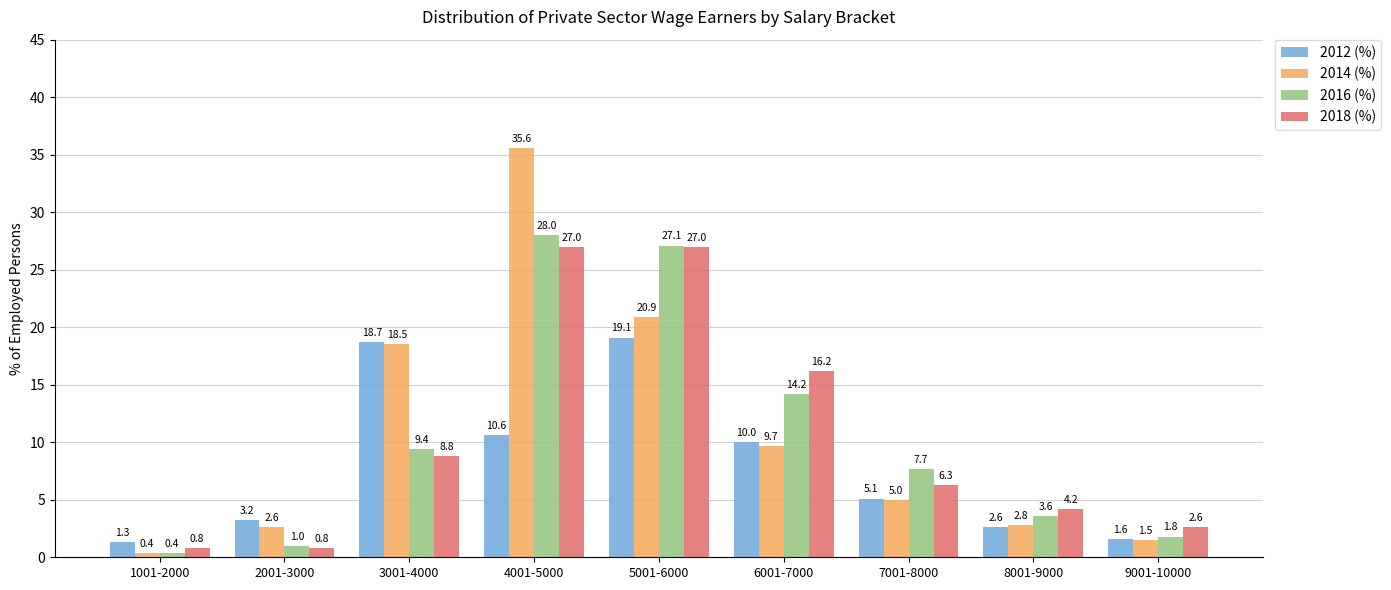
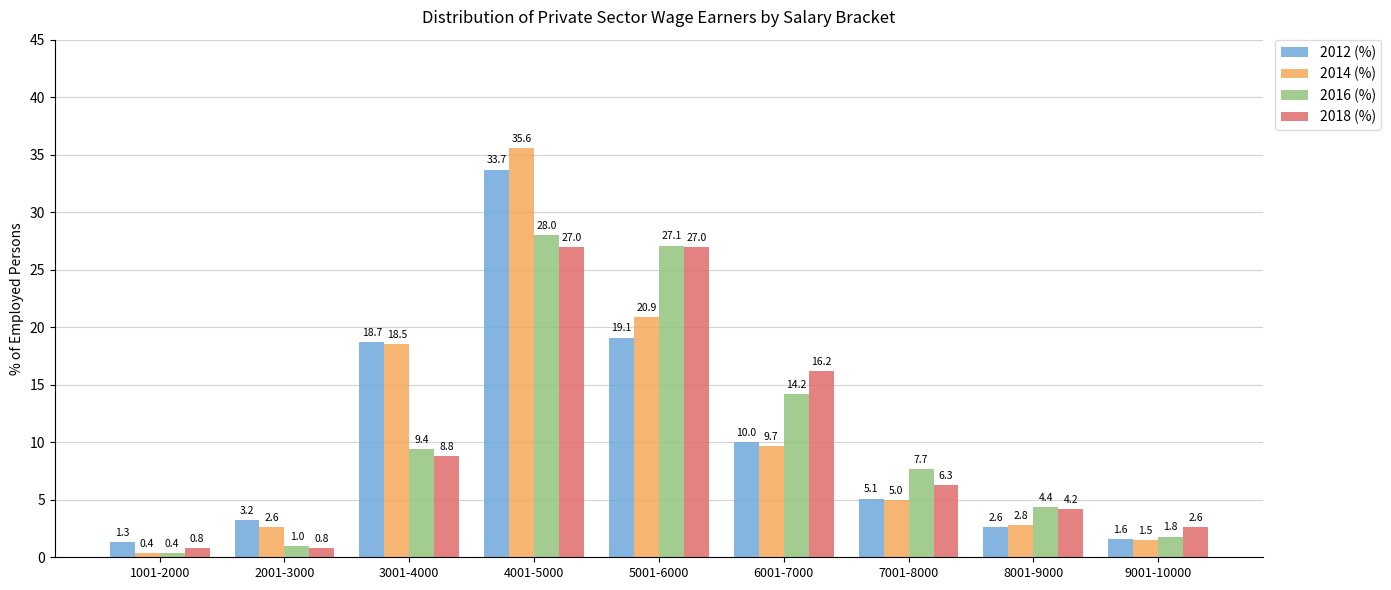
  {
    "2012 (%)": {
      "1001-2000": 1.3,
      "2001-3000": 3.2,
      "3001-4000": 18.7,
-     "4001-5000": 10.6,
+     "4001-5000": 33.7,
      "5001-6000": 19.1,
      "6001-7000": 10.0,
      "7001-8000": 5.1,
      "8001-9000": 2.6,
      "9001-10000": 1.6
    },
    "2014 (%)": {
      "1001-2000": 0.4,
      "2001-3000": 2.6,
      "3001-4000": 18.5,
      "4001-5000": 35.6,
      "5001-6000": 20.9,
      "6001-7000": 9.7,
      "7001-8000": 5.0,
      "8001-9000": 2.8,
      "9001-10000": 1.5
    },
    "2016 (%)": {
      "1001-2000": 0.4,
      "2001-3000": 1.0,
      "3001-4000": 9.4,
      "4001-5000": 28.0,
      "5001-6000": 27.1,
      "6001-7000": 14.2,
      "7001-8000": 7.7,
-     "8001-9000": 3.6,
+     "8001-9000": 4.4,
      "9001-10000": 1.8
    },
    "2018 (%)": {
      "1001-2000": 0.8,
      "2001-3000": 0.8,
      "3001-4000": 8.8,
      "4001-5000": 27.0,
      "5001-6000": 27.0,
      "6001-7000": 16.2,
      "7001-8000": 6.3,
      "8001-9000": 4.2,
      "9001-10000": 2.6
    }
  }
